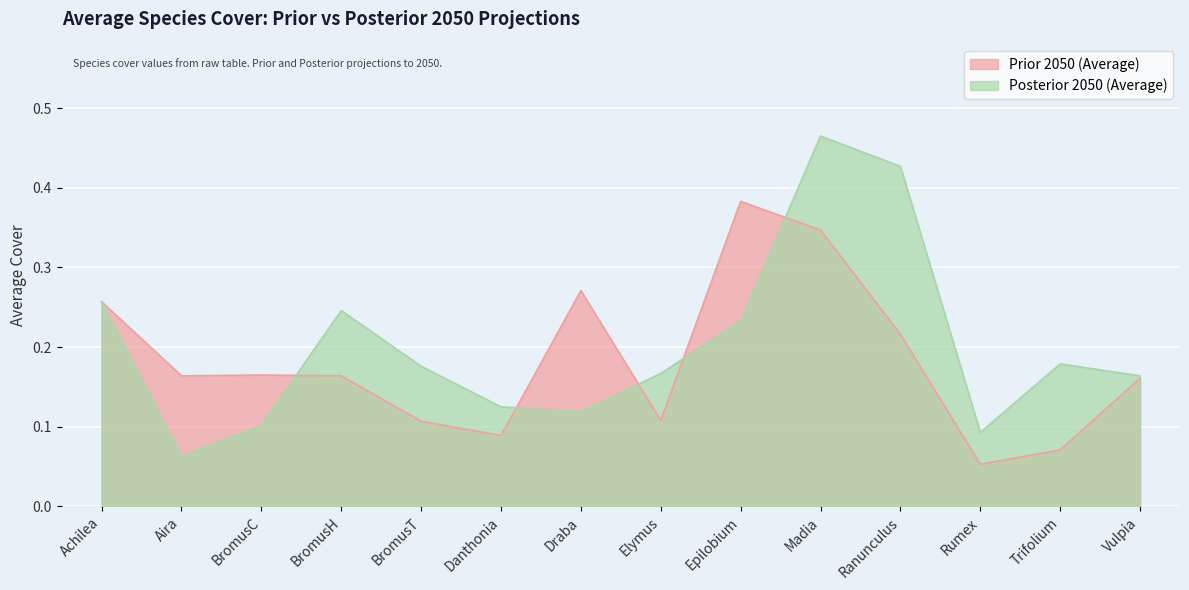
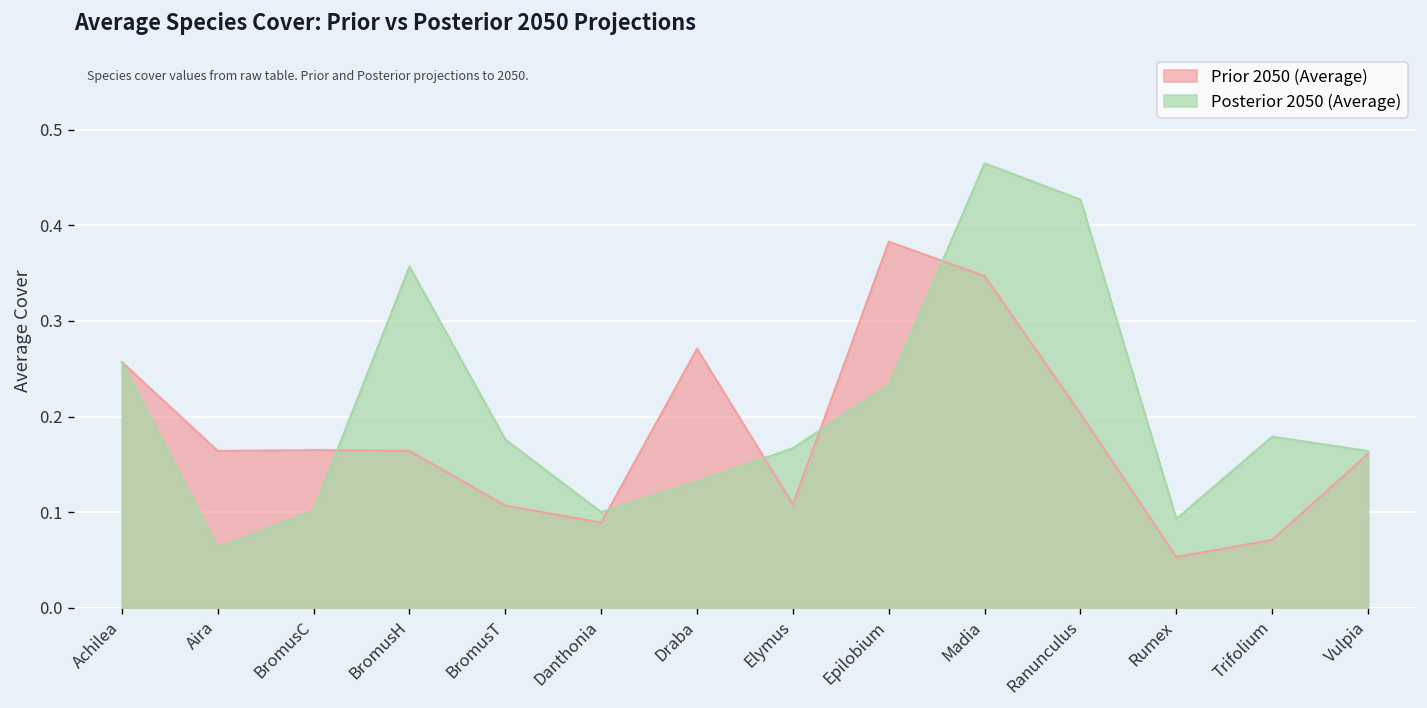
  {
    "Prior 2050 (Average)": {
      "Aira": 0.16,
      "BromusC": 0.17,
      "BromusH": 0.16,
      "BromusT": 0.11,
      "Danthonia": 0.09,
      "Draba": 0.27,
      "Elymus": 0.11,
      "Epilobium": 0.38,
      "Madia": 0.35,
-     "Ranunculus": 0.22,
+     "Ranunculus": 0.20,
      "Rumex": 0.05,
      "Trifolium": 0.07
    },
    "Posterior 2050 (Average)": {
      "Aira": 0.06,
      "BromusC": 0.10,
-     "BromusH": 0.25,
+     "BromusH": 0.36,
      "BromusT": 0.18,
-     "Danthonia": 0.13,
-     "Draba": 0.12,
+     "Danthonia": 0.10,
+     "Draba": 0.13,
      "Elymus": 0.17,
      "Epilobium": 0.23,
      "Madia": 0.47,
      "Ranunculus": 0.43,
      "Rumex": 0.09,
      "Trifolium": 0.18
    }
  }
